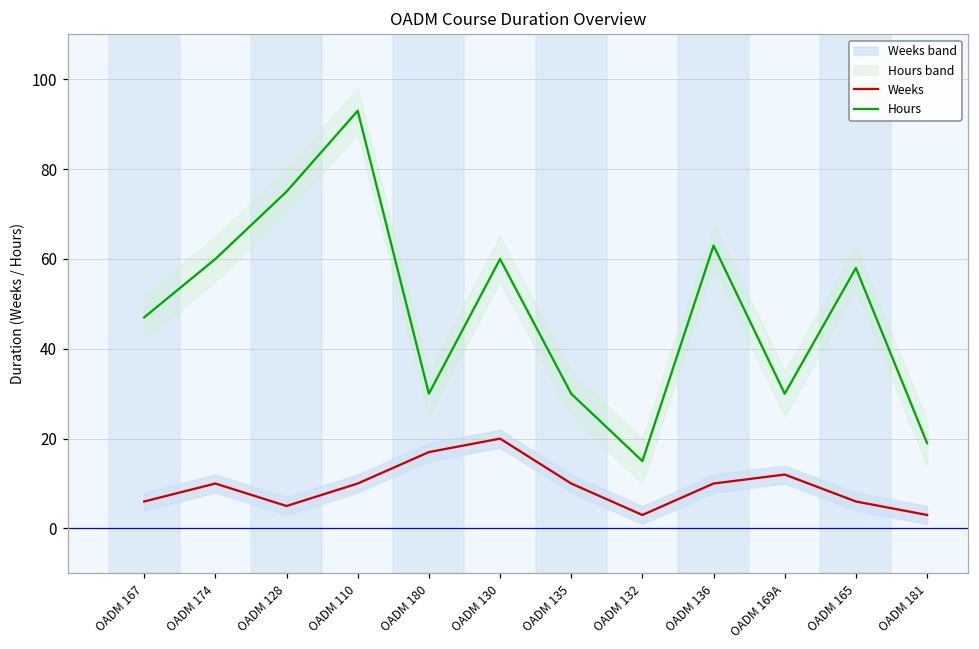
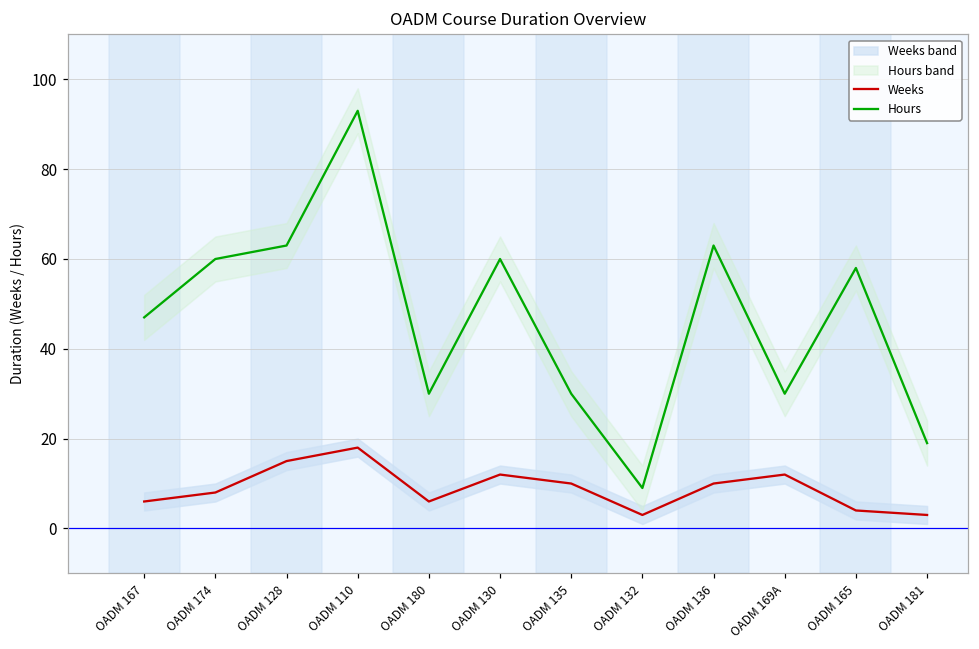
  {
    "Weeks": {
      "OADM 167": 6,
-     "OADM 174": 10,
-     "OADM 128": 5,
-     "OADM 110": 10,
-     "OADM 180": 17,
-     "OADM 130": 20,
+     "OADM 174": 8,
+     "OADM 128": 15,
+     "OADM 110": 18,
+     "OADM 180": 6,
+     "OADM 130": 12,
      "OADM 135": 10,
      "OADM 132": 3,
      "OADM 136": 10,
      "OADM 169A": 12,
-     "OADM 165": 6,
+     "OADM 165": 4,
      "OADM 181": 3
    },
    "Hours": {
      "OADM 167": 47,
      "OADM 174": 60,
-     "OADM 128": 75,
+     "OADM 128": 63,
      "OADM 110": 93,
      "OADM 180": 30,
      "OADM 130": 60,
      "OADM 135": 30,
-     "OADM 132": 15,
+     "OADM 132": 9,
      "OADM 136": 63,
      "OADM 169A": 30,
      "OADM 165": 58,
      "OADM 181": 19
    }
  }
